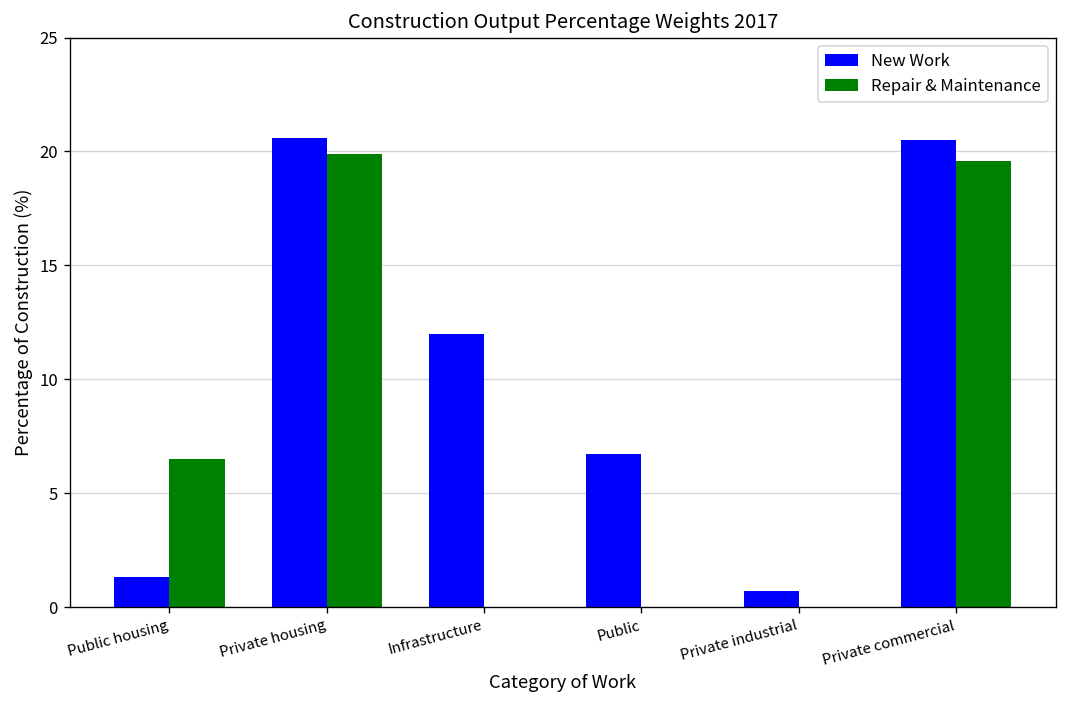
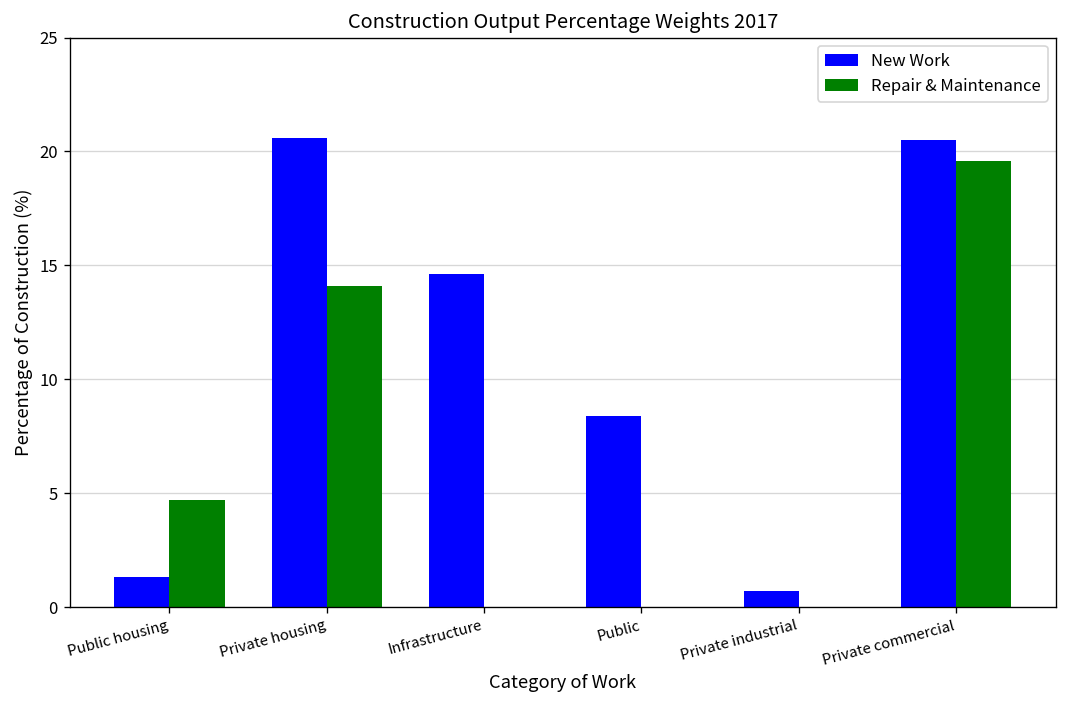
  {
    "New Work": {
      "Public housing": 1.3,
      "Private housing": 20.6,
-     "Infrastructure": 12.0,
-     "Public": 6.7,
+     "Infrastructure": 14.6,
+     "Public": 8.4,
      "Private industrial": 0.7,
      "Private commercial": 20.5
    },
    "Repair & Maintenance": {
-     "Public housing": 6.5,
-     "Private housing": 19.9,
+     "Public housing": 4.7,
+     "Private housing": 14.1,
      "Infrastructure": 0.0,
      "Public": 0.0,
      "Private industrial": 0.0,
      "Private commercial": 19.6
    }
  }
